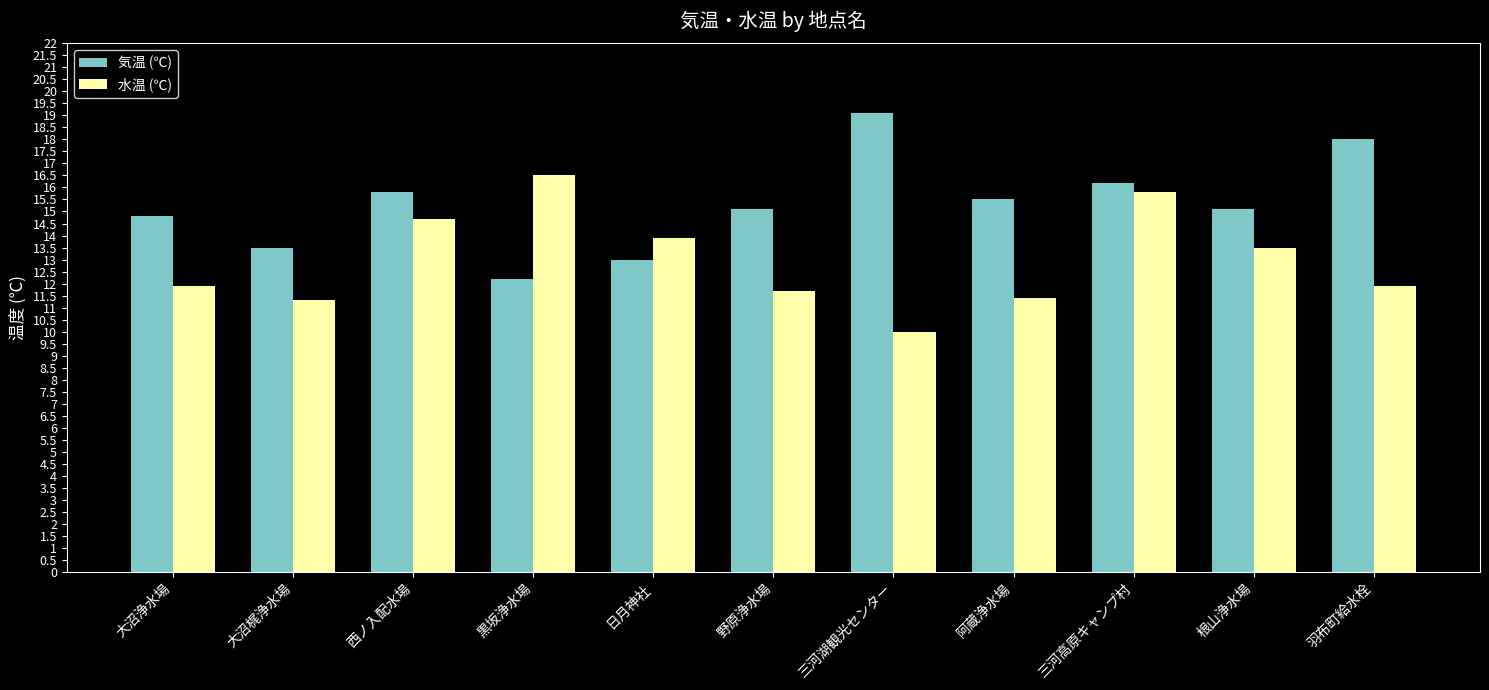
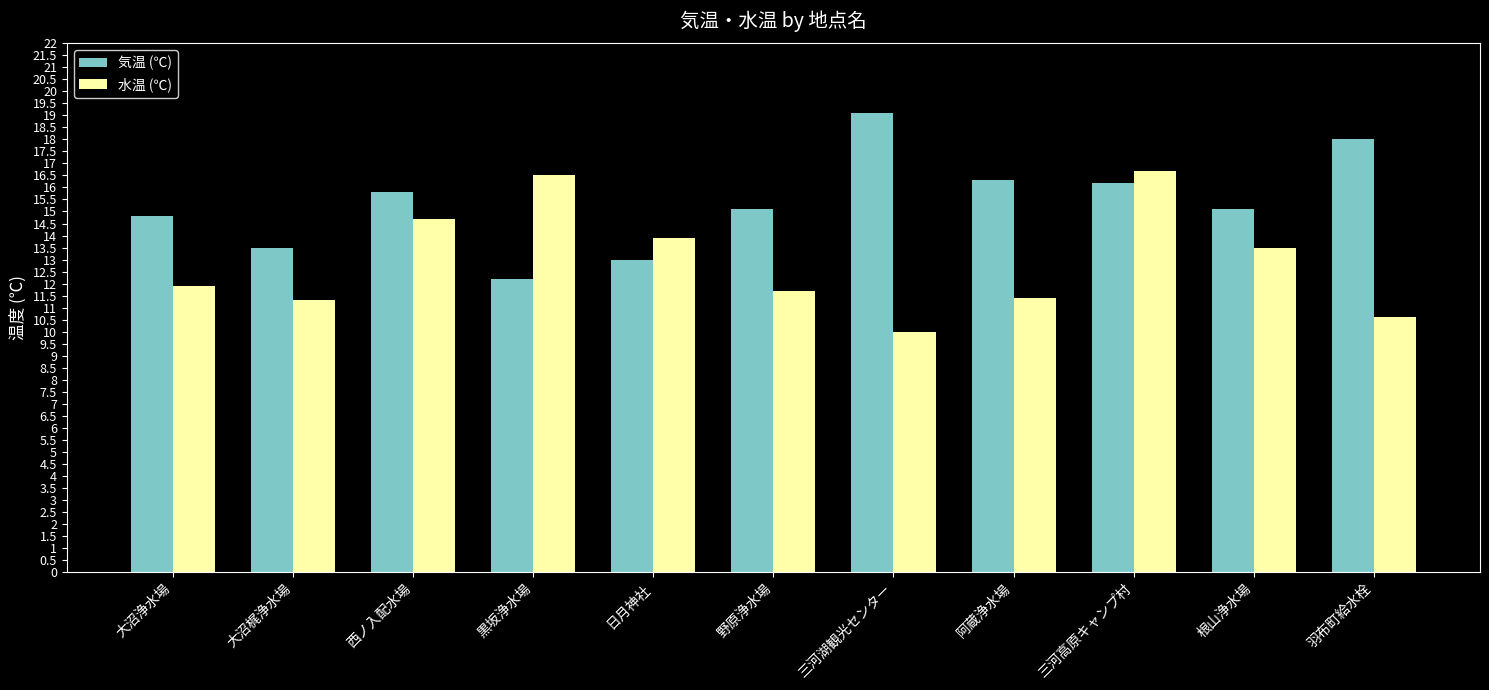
  {
    "気温 (℃)": {
      "大沼浄水場": 14.8,
      "大沼梶浄水場": 13.5,
      "西ノ入配水場": 15.8,
      "黒坂浄水場": 12.2,
      "日月神社": 13.0,
      "野原浄水場": 15.1,
      "三河湖観光センター": 19.1,
-     "阿蔵浄水場": 15.5,
+     "阿蔵浄水場": 16.3,
      "三河高原キャンプ村": 16.2,
      "根山浄水場": 15.1,
      "羽布町給水栓": 18.0
    },
    "水温 (℃)": {
      "大沼浄水場": 11.9,
      "大沼梶浄水場": 11.3,
      "西ノ入配水場": 14.7,
      "黒坂浄水場": 16.5,
      "日月神社": 13.9,
      "野原浄水場": 11.7,
      "三河湖観光センター": 10.0,
      "阿蔵浄水場": 11.4,
-     "三河高原キャンプ村": 15.8,
+     "三河高原キャンプ村": 16.7,
      "根山浄水場": 13.5,
-     "羽布町給水栓": 11.9
+     "羽布町給水栓": 10.6
    }
  }
